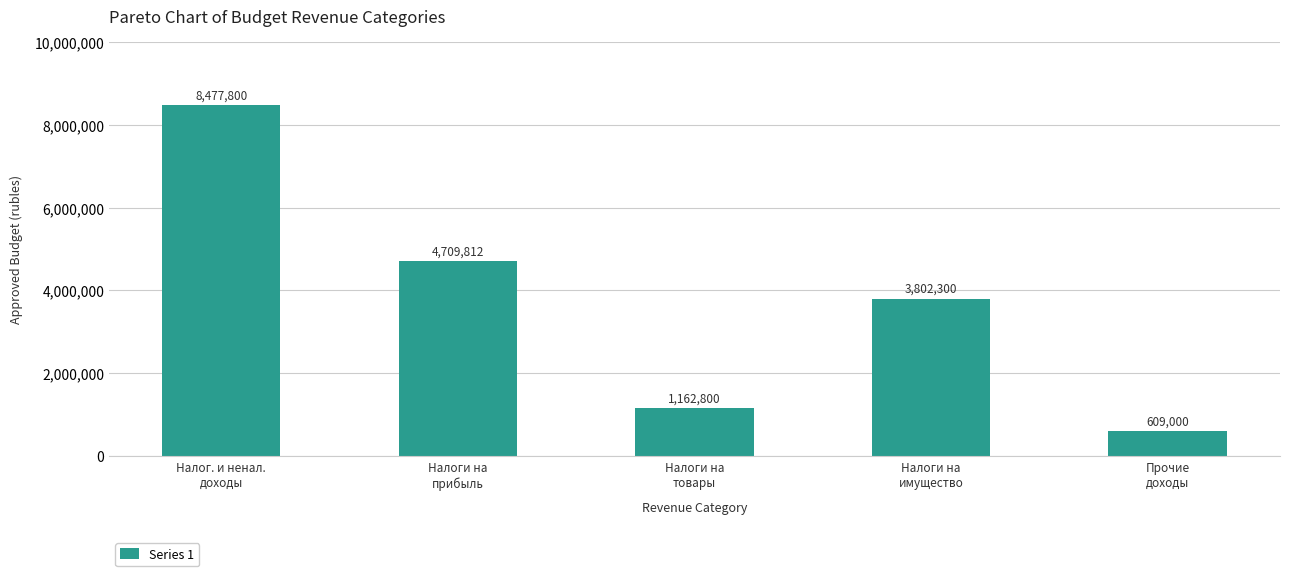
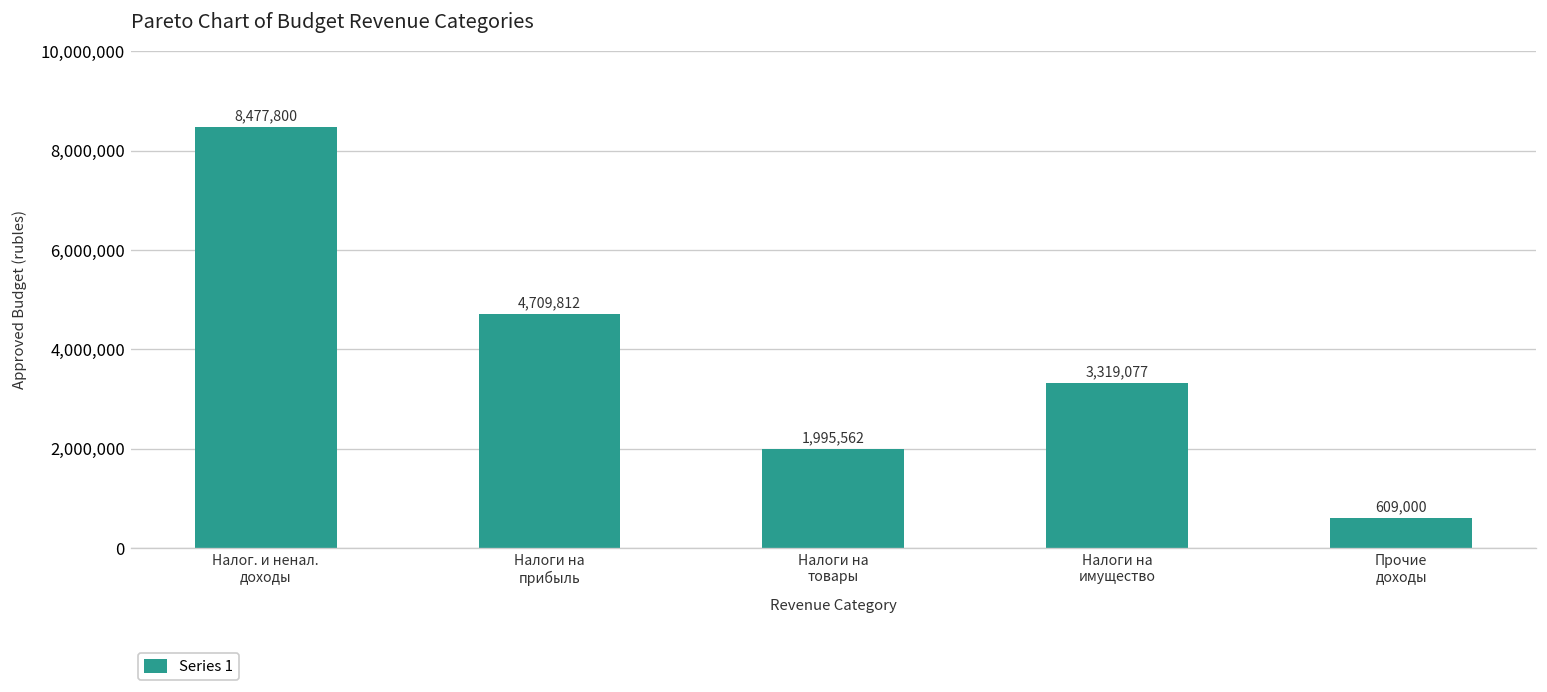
  {
    "Налог. и ненал. доходы": "8,477,800",
    "Налоги на прибыль": "4,709,812",
-   "Налоги на товары": "1,162,800",
-   "Налоги на имущество": "3,802,300",
+   "Налоги на товары": "1,995,562",
+   "Налоги на имущество": "3,319,077",
    "Прочие доходы": "609,000"
  }
